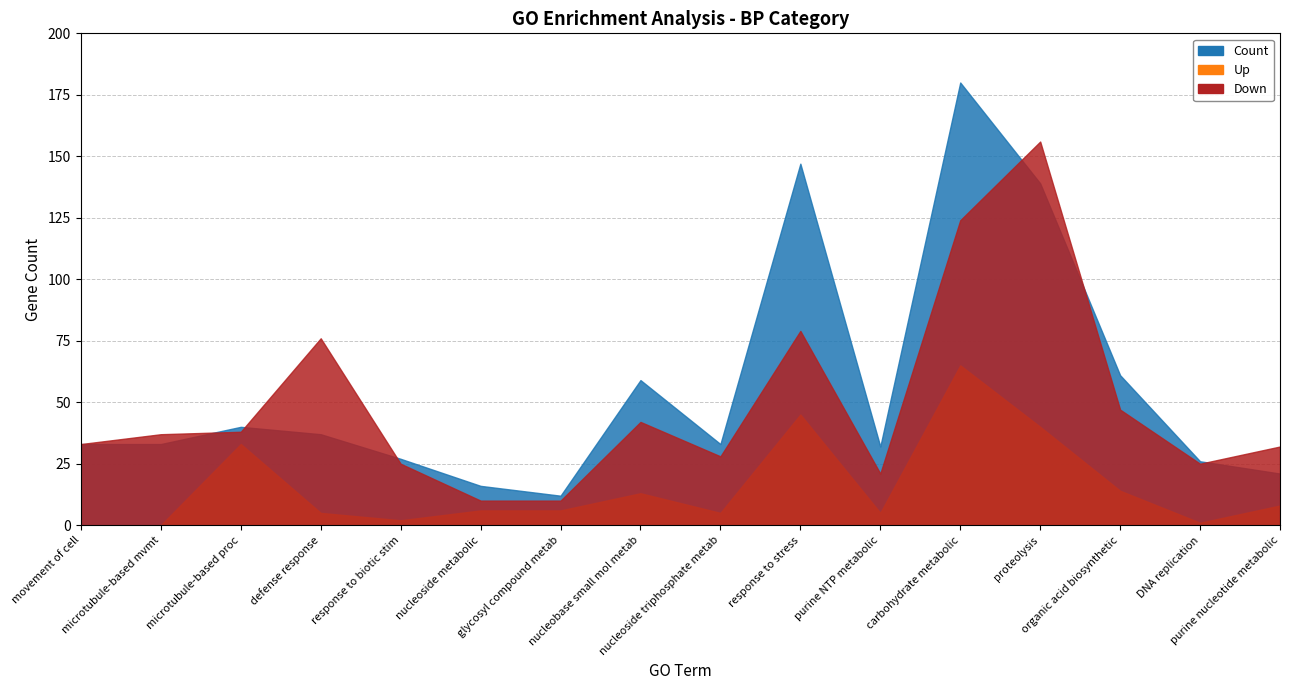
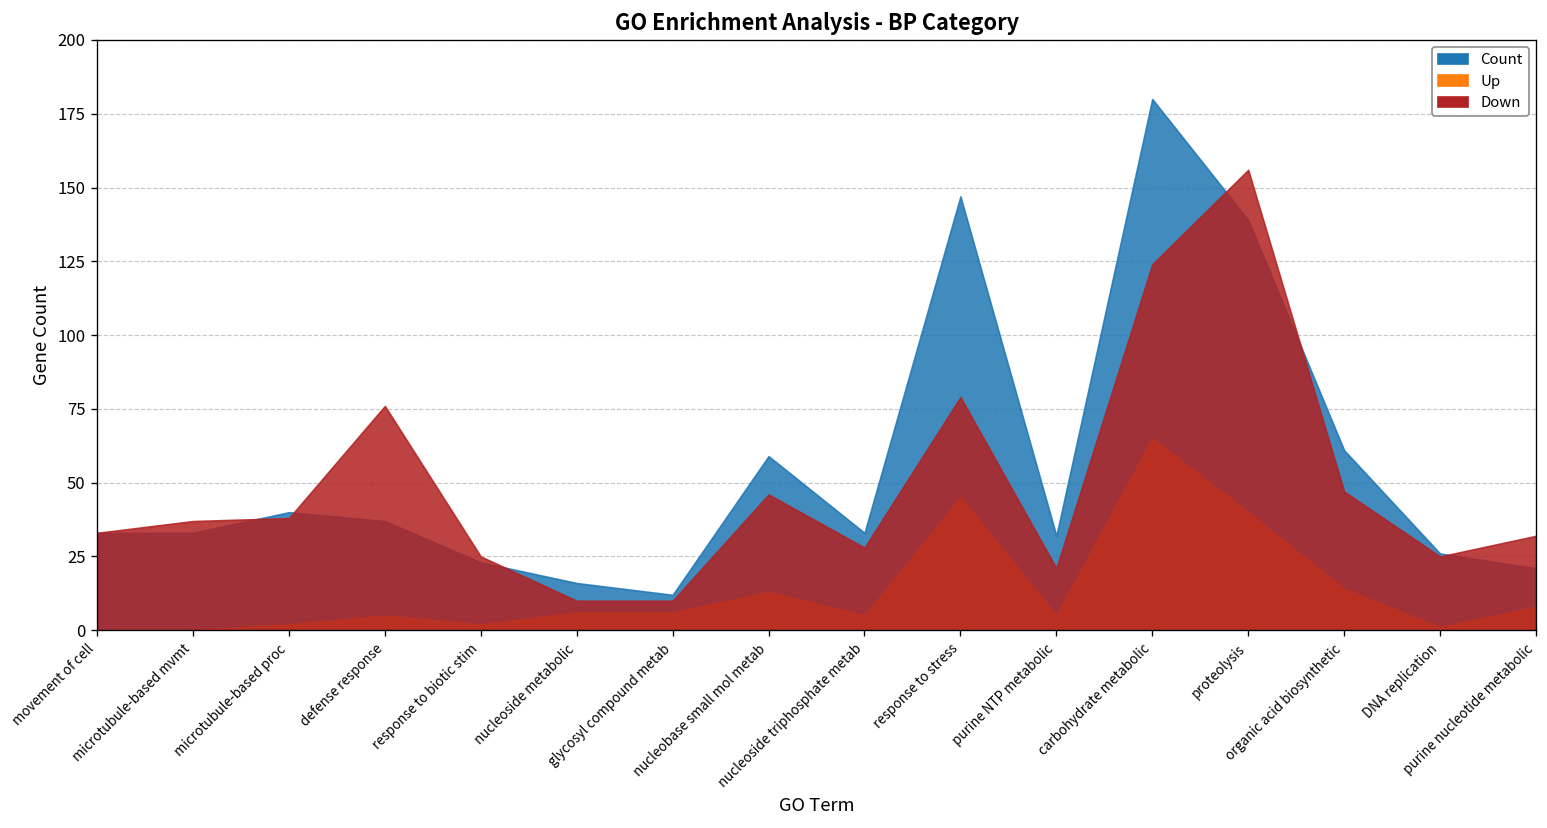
  {
    "Count": {
      "microtubule-based mvmt": 33,
      "microtubule-based proc": 40,
      "defense response": 37,
-     "response to biotic stim": 27,
+     "response to biotic stim": 23,
      "nucleoside metabolic": 16,
      "glycosyl compound metab": 12,
      "nucleobase small mol metab": 59,
      "nucleoside triphosphate metab": 33,
      "response to stress": 147,
      "purine NTP metabolic": 32,
      "carbohydrate metabolic": 180,
      "proteolysis": 139,
      "organic acid biosynthetic": 61,
      "purine nucleotide metabolic": 21
    },
    "Up": {
      "movement of cell": 0,
      "microtubule-based mvmt": 0,
-     "microtubule-based proc": 33,
+     "microtubule-based proc": 2,
      "defense response": 5,
      "response to biotic stim": 2,
      "nucleoside metabolic": 6,
      "glycosyl compound metab": 6,
      "nucleobase small mol metab": 13,
      "nucleoside triphosphate metab": 5,
      "response to stress": 45,
      "purine NTP metabolic": 5,
      "carbohydrate metabolic": 65,
      "proteolysis": 40,
      "organic acid biosynthetic": 14,
      "purine nucleotide metabolic": 8
    },
    "Down": {
      "microtubule-based mvmt": 37,
      "microtubule-based proc": 38,
      "defense response": 76,
      "response to biotic stim": 25,
      "nucleoside metabolic": 10,
      "glycosyl compound metab": 10,
-     "nucleobase small mol metab": 42,
+     "nucleobase small mol metab": 46,
      "nucleoside triphosphate metab": 28,
      "response to stress": 79,
      "purine NTP metabolic": 21,
      "carbohydrate metabolic": 124,
      "proteolysis": 156,
      "organic acid biosynthetic": 47,
      "purine nucleotide metabolic": 32
    }
  }
